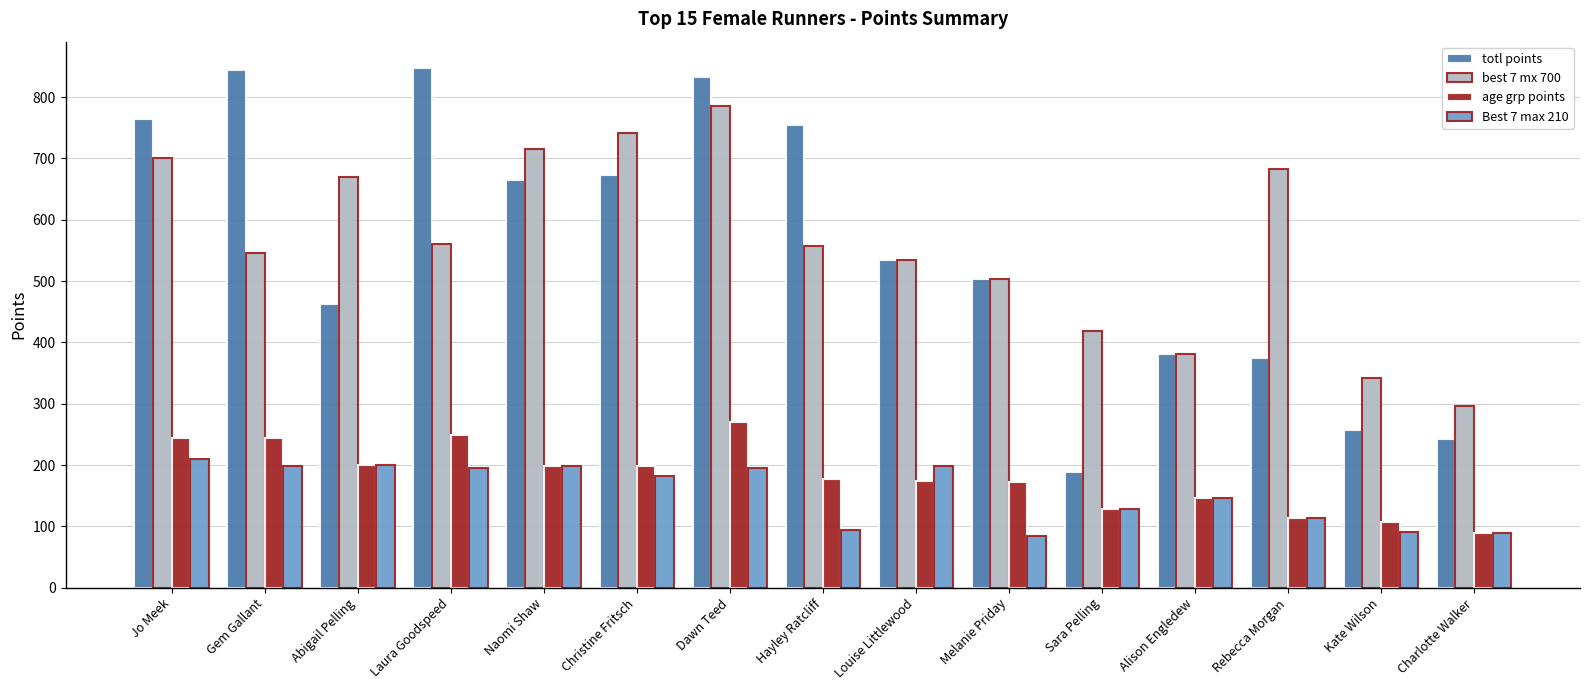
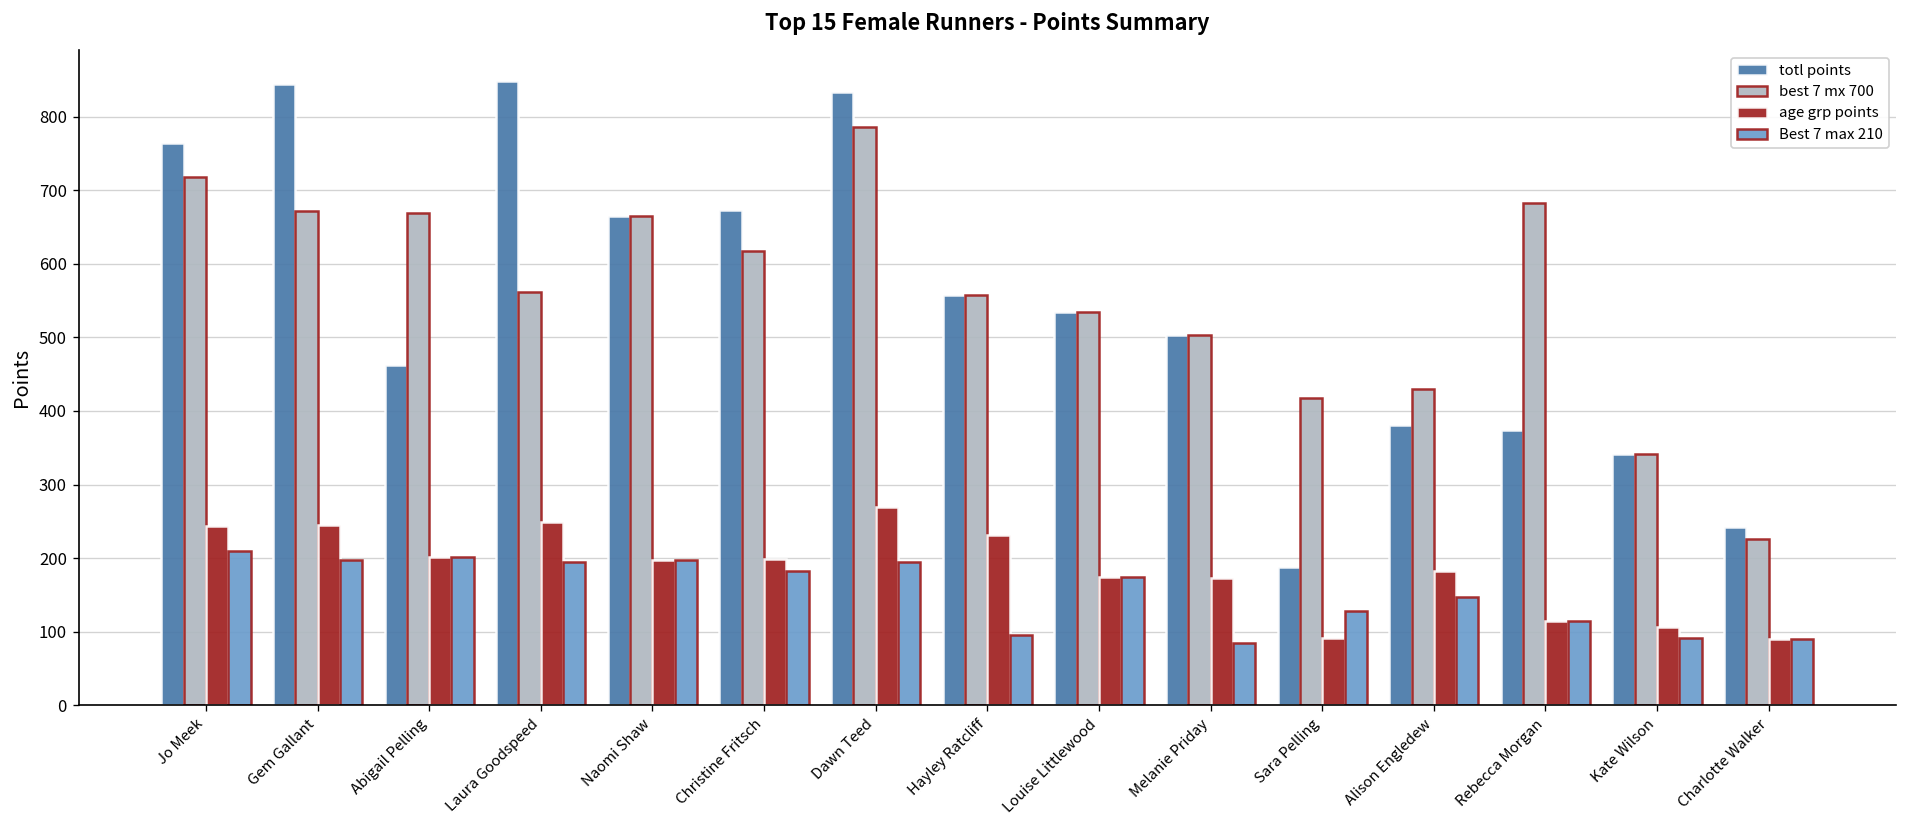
  {
    "totl points": {
      "Jo Meek": 760,
      "Gem Gallant": 840,
      "Abigail Pelling": 460,
      "Laura Goodspeed": 850,
      "Naomi Shaw": 670,
      "Christine Fritsch": 670,
      "Dawn Teed": 830,
-     "Hayley Ratcliff": 760,
+     "Hayley Ratcliff": 560,
      "Louise Littlewood": 540,
      "Melanie Priday": 500,
      "Sara Pelling": 190,
      "Alison Engledew": 380,
      "Rebecca Morgan": 370,
-     "Kate Wilson": 260,
+     "Kate Wilson": 340,
      "Charlotte Walker": 240
    },
    "best 7 mx 700": {
-     "Jo Meek": 700,
-     "Gem Gallant": 550,
+     "Jo Meek": 720,
+     "Gem Gallant": 670,
      "Abigail Pelling": 670,
      "Laura Goodspeed": 560,
-     "Naomi Shaw": 720,
-     "Christine Fritsch": 740,
+     "Naomi Shaw": 670,
+     "Christine Fritsch": 620,
      "Dawn Teed": 790,
      "Hayley Ratcliff": 560,
      "Louise Littlewood": 540,
      "Melanie Priday": 500,
      "Sara Pelling": 420,
-     "Alison Engledew": 380,
+     "Alison Engledew": 430,
      "Rebecca Morgan": 680,
      "Kate Wilson": 340,
-     "Charlotte Walker": 300
+     "Charlotte Walker": 230
    },
    "age grp points": {
      "Jo Meek": 240,
      "Gem Gallant": 250,
      "Abigail Pelling": 200,
      "Laura Goodspeed": 250,
      "Naomi Shaw": 200,
      "Christine Fritsch": 200,
      "Dawn Teed": 270,
-     "Hayley Ratcliff": 180,
+     "Hayley Ratcliff": 230,
      "Louise Littlewood": 170,
      "Melanie Priday": 170,
-     "Sara Pelling": 130,
-     "Alison Engledew": 150,
+     "Sara Pelling": 90,
+     "Alison Engledew": 180,
      "Rebecca Morgan": 110,
      "Kate Wilson": 110,
      "Charlotte Walker": 90
    },
    "Best 7 max 210": {
      "Jo Meek": 210,
      "Gem Gallant": 200,
      "Abigail Pelling": 200,
      "Laura Goodspeed": 200,
      "Naomi Shaw": 200,
      "Christine Fritsch": 180,
      "Dawn Teed": 200,
      "Hayley Ratcliff": 100,
-     "Louise Littlewood": 200,
+     "Louise Littlewood": 170,
      "Melanie Priday": 90,
      "Sara Pelling": 130,
      "Alison Engledew": 150,
      "Rebecca Morgan": 110,
      "Kate Wilson": 90,
      "Charlotte Walker": 90
    }
  }
